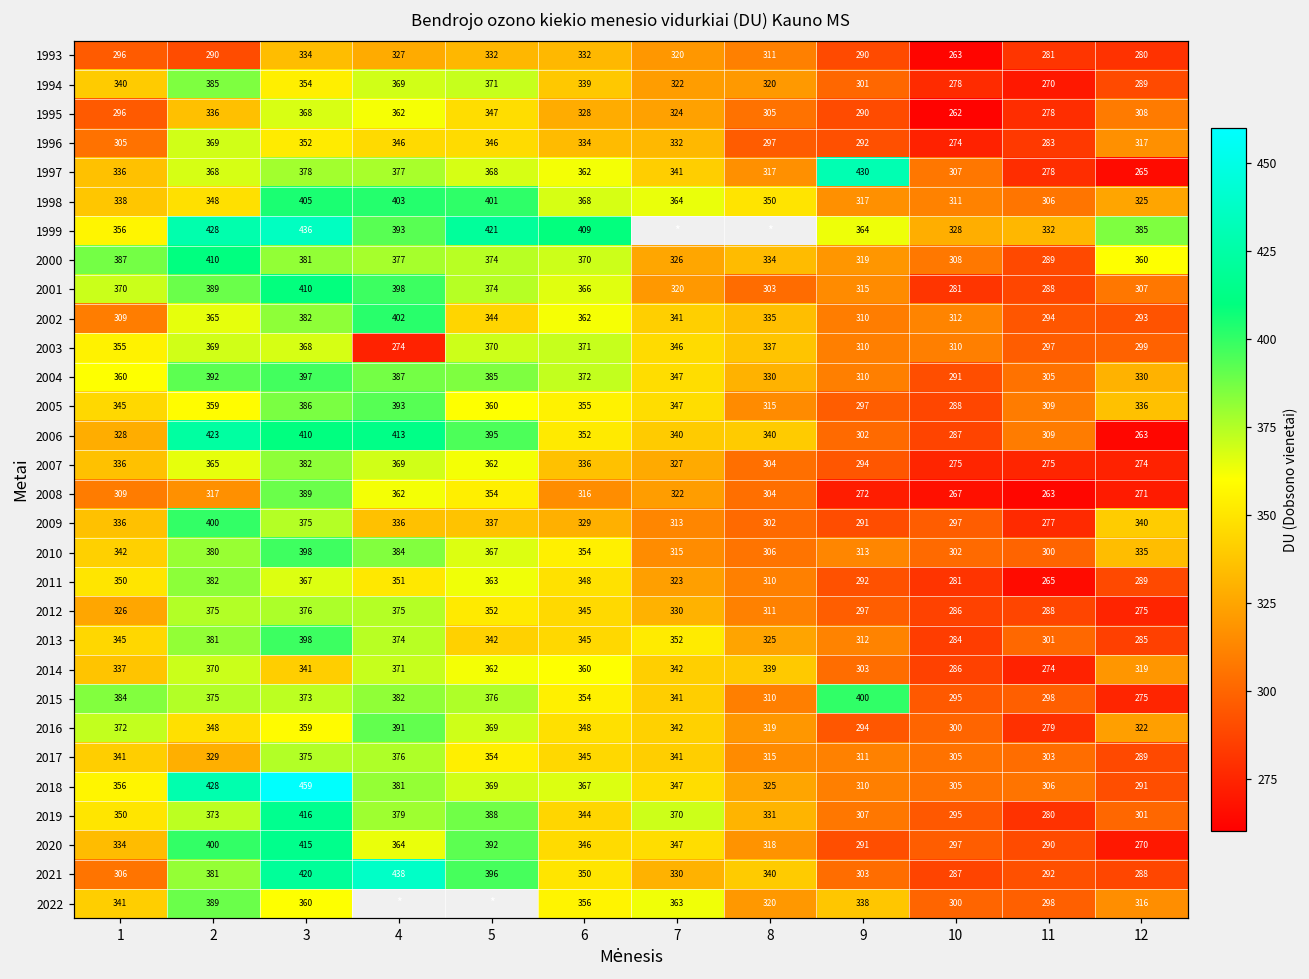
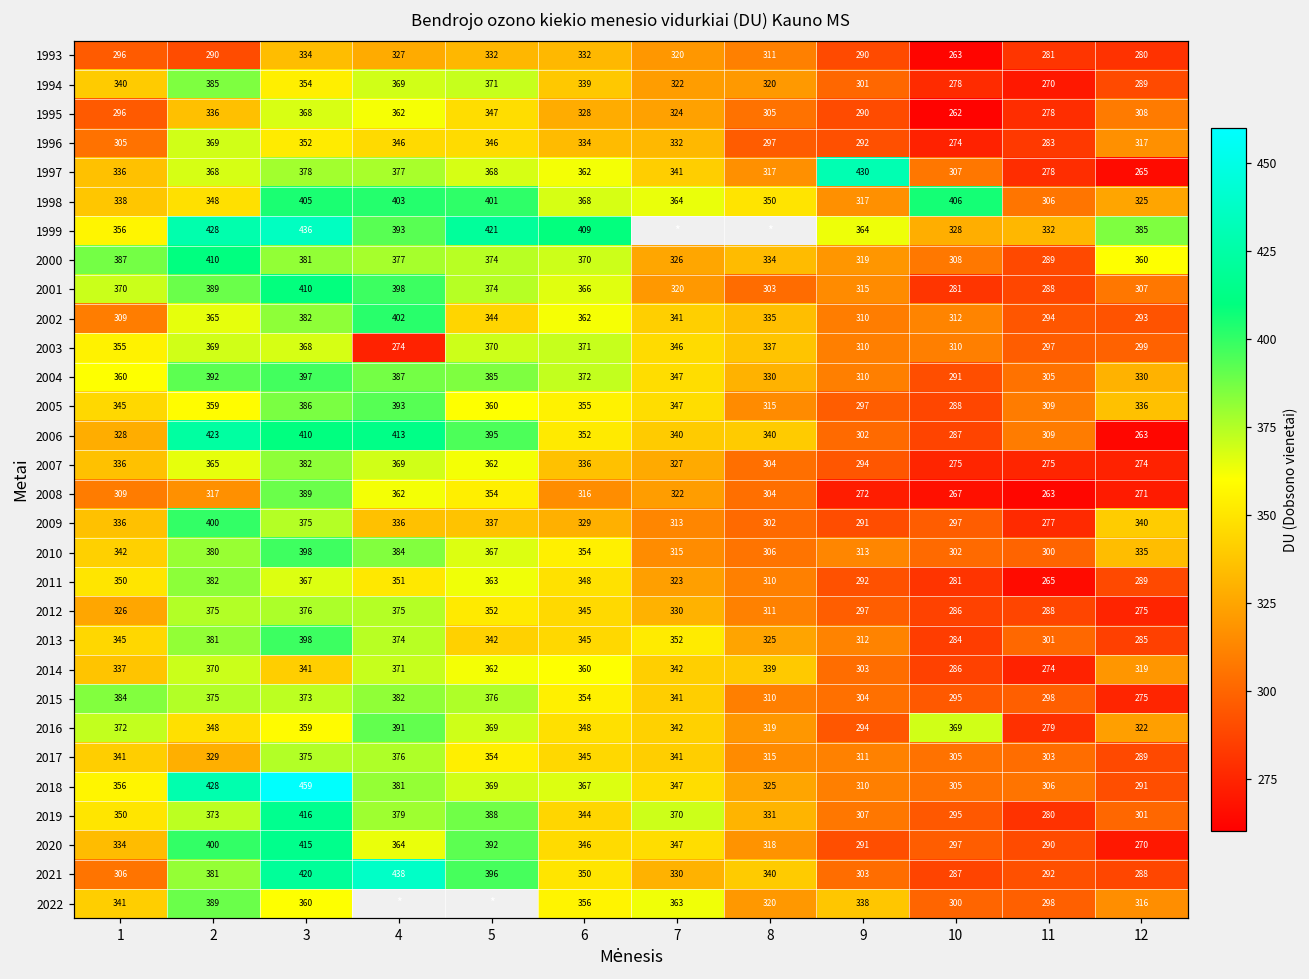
  {
    "1998": {
      "1": 338,
      "2": 348,
      "3": 405,
      "4": 403,
      "5": 401,
      "6": 368,
      "7": 364,
      "8": 350,
      "9": 317,
-     "10": 311,
+     "10": 406,
      "11": 306,
      "12": 325
    },
    "2015": {
      "1": 384,
      "2": 375,
      "3": 373,
      "4": 382,
      "5": 376,
      "6": 354,
      "7": 341,
      "8": 310,
-     "9": 400,
+     "9": 304,
      "10": 295,
      "11": 298,
      "12": 275
    },
    "2016": {
      "1": 372,
      "2": 348,
      "3": 359,
      "4": 391,
      "5": 369,
      "6": 348,
      "7": 342,
      "8": 319,
      "9": 294,
-     "10": 300,
+     "10": 369,
      "11": 279,
      "12": 322
    }
  }
